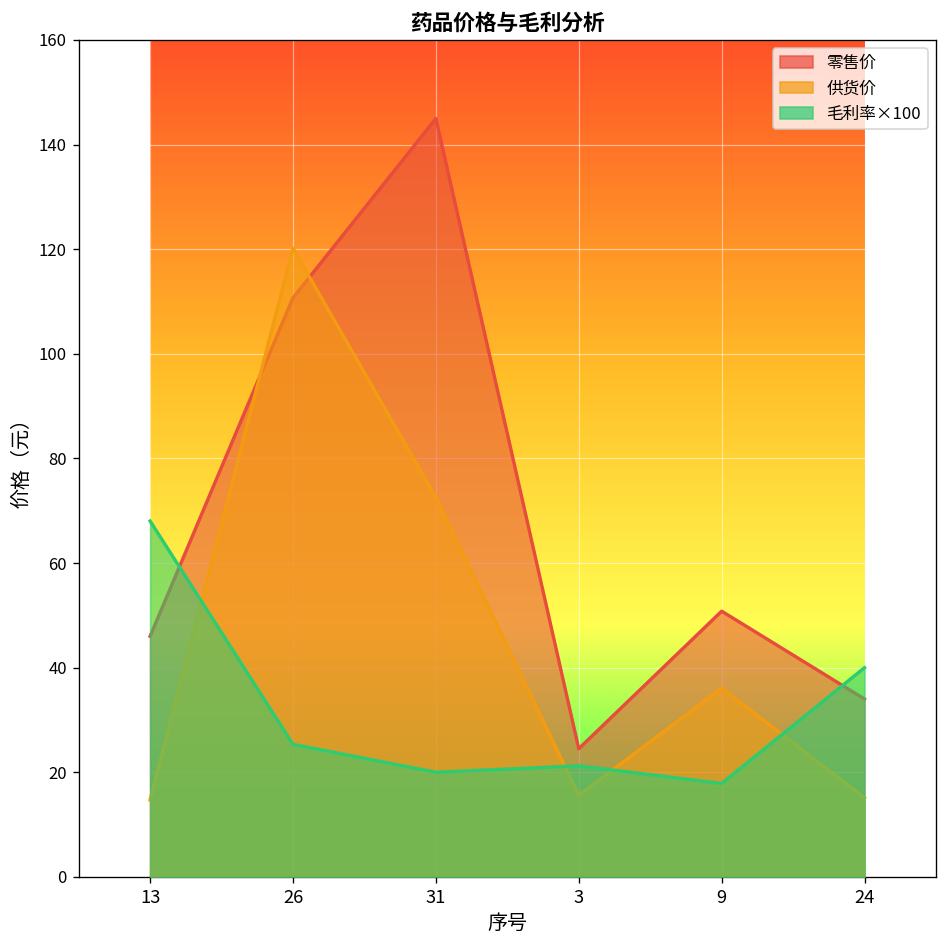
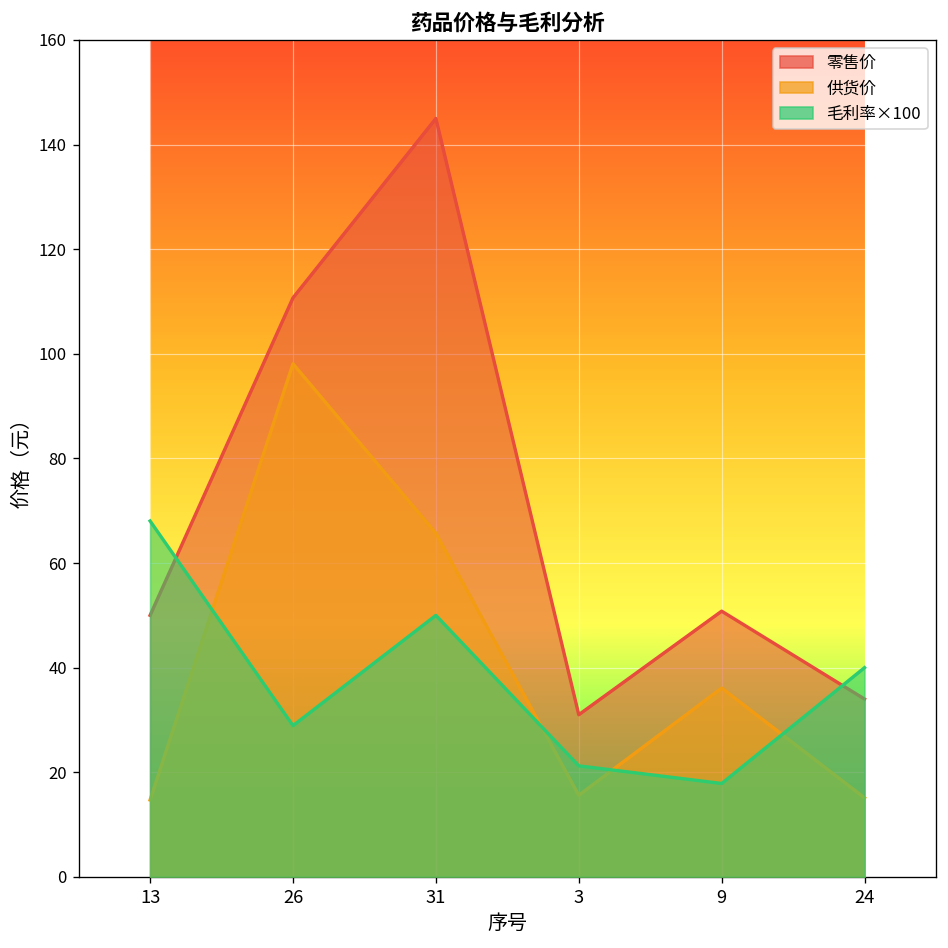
  {
    "零售价": {
-     "13": 46,
+     "13": 50,
      "26": 111,
      "31": 145,
-     "3": 25,
+     "3": 31,
      "9": 51,
      "24": 34
    },
    "供货价": {
      "13": 15,
-     "26": 120,
-     "31": 73,
+     "26": 98,
+     "31": 66,
      "3": 16,
      "9": 36,
      "24": 15
    },
    "毛利率×100": {
      "13": 68,
-     "26": 25,
-     "31": 20,
+     "26": 29,
+     "31": 50,
      "3": 21,
      "9": 18,
      "24": 40
    }
  }
